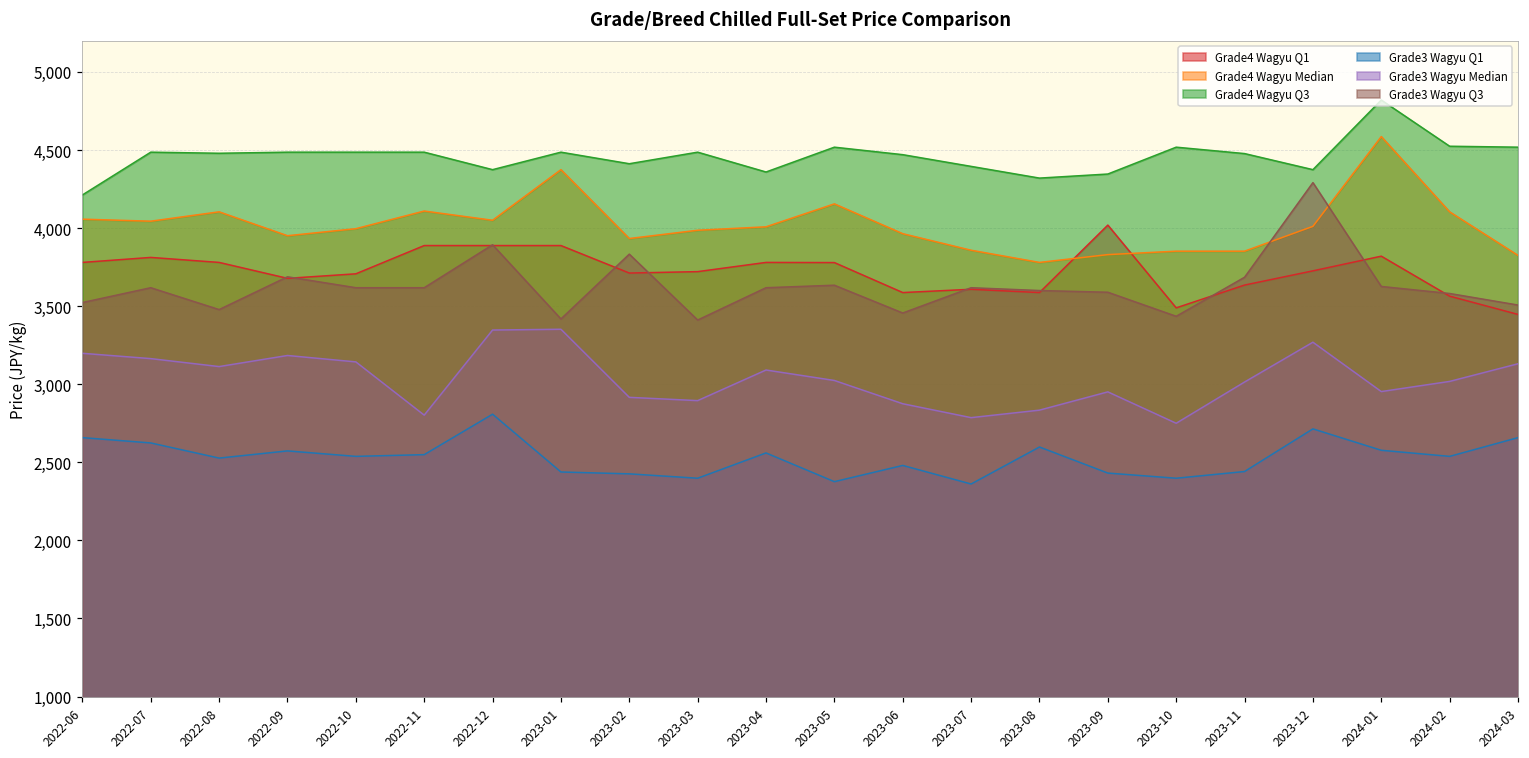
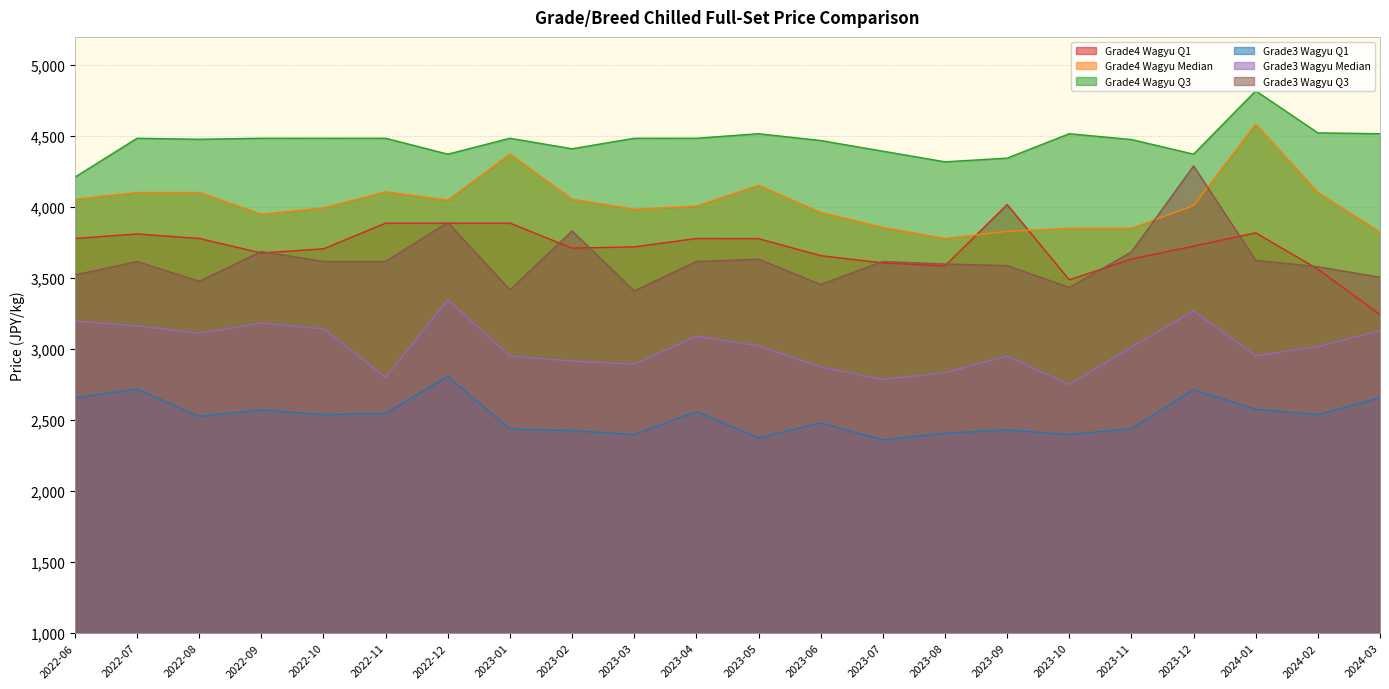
  {
    "Grade4 Wagyu Q1": {
      "2022-06": "3,780",
      "2022-07": "3,810",
      "2022-08": "3,780",
      "2022-10": "3,710",
      "2022-11": "3,890",
      "2023-01": "3,890",
      "2023-02": "3,710",
      "2023-03": "3,720",
      "2023-04": "3,780",
      "2023-05": "3,780",
-     "2023-06": "3,590",
+     "2023-06": "3,660",
      "2023-09": "4,020",
      "2023-10": "3,490",
      "2023-11": "3,640",
      "2023-12": "3,730",
      "2024-01": "3,820",
-     "2024-03": "3,450"
+     "2024-03": "3,240"
    },
    "Grade4 Wagyu Median": {
      "2022-06": "4,060",
-     "2022-07": "4,040",
+     "2022-07": "4,100",
      "2022-08": "4,100",
      "2022-09": "3,950",
      "2022-10": "4,000",
      "2022-11": "4,110",
      "2022-12": "4,050",
      "2023-01": "4,370",
-     "2023-02": "3,930",
+     "2023-02": "4,060",
      "2023-03": "3,990",
      "2023-04": "4,010",
      "2023-05": "4,160",
      "2023-06": "3,960",
      "2023-07": "3,860",
      "2023-08": "3,780",
      "2023-09": "3,830",
      "2023-10": "3,850",
      "2023-11": "3,850",
      "2023-12": "4,010",
      "2024-01": "4,590",
      "2024-02": "4,100",
      "2024-03": "3,830"
    },
    "Grade4 Wagyu Q3": {
      "2022-06": "4,210",
      "2022-07": "4,490",
      "2022-08": "4,480",
      "2022-09": "4,490",
      "2022-10": "4,490",
      "2022-11": "4,490",
      "2022-12": "4,370",
      "2023-01": "4,490",
      "2023-02": "4,410",
      "2023-03": "4,490",
-     "2023-04": "4,360",
+     "2023-04": "4,490",
      "2023-05": "4,520",
      "2023-06": "4,470",
      "2023-07": "4,400",
      "2023-08": "4,320",
      "2023-09": "4,350",
      "2023-10": "4,520",
      "2023-11": "4,480",
      "2023-12": "4,370",
      "2024-02": "4,520",
      "2024-03": "4,520"
    },
    "Grade3 Wagyu Q1": {
      "2022-06": "2,660",
-     "2022-07": "2,620",
+     "2022-07": "2,720",
      "2022-08": "2,530",
      "2022-09": "2,570",
      "2022-10": "2,540",
      "2022-11": "2,550",
      "2022-12": "2,810",
      "2023-01": "2,440",
      "2023-02": "2,430",
      "2023-03": "2,400",
      "2023-04": "2,560",
      "2023-05": "2,380",
      "2023-06": "2,480",
      "2023-07": "2,360",
-     "2023-08": "2,600",
+     "2023-08": "2,410",
      "2023-09": "2,430",
      "2023-10": "2,400",
      "2023-11": "2,440",
      "2023-12": "2,710",
      "2024-01": "2,580",
      "2024-02": "2,540",
      "2024-03": "2,660"
    },
    "Grade3 Wagyu Median": {
      "2022-06": "3,200",
      "2022-07": "3,160",
      "2022-08": "3,110",
      "2022-09": "3,180",
      "2022-10": "3,140",
      "2022-11": "2,800",
      "2022-12": "3,350",
-     "2023-01": "3,350",
+     "2023-01": "2,950",
      "2023-02": "2,920",
      "2023-03": "2,900",
      "2023-04": "3,090",
      "2023-05": "3,020",
      "2023-06": "2,880",
      "2023-07": "2,790",
      "2023-08": "2,830",
      "2023-09": "2,950",
      "2023-10": "2,750",
      "2023-11": "3,010",
      "2023-12": "3,270",
      "2024-01": "2,950",
      "2024-02": "3,020",
      "2024-03": "3,130"
    },
    "Grade3 Wagyu Q3": {
      "2022-06": "3,520",
      "2022-07": "3,620",
      "2022-08": "3,480",
      "2022-10": "3,620",
      "2022-11": "3,620",
      "2023-01": "3,420",
      "2023-02": "3,830",
      "2023-03": "3,410",
      "2023-04": "3,620",
      "2023-05": "3,630",
      "2023-06": "3,460",
      "2023-09": "3,590",
      "2023-10": "3,440",
      "2023-11": "3,690",
      "2023-12": "4,290",
      "2024-01": "3,630",
      "2024-03": "3,510"
    }
  }
